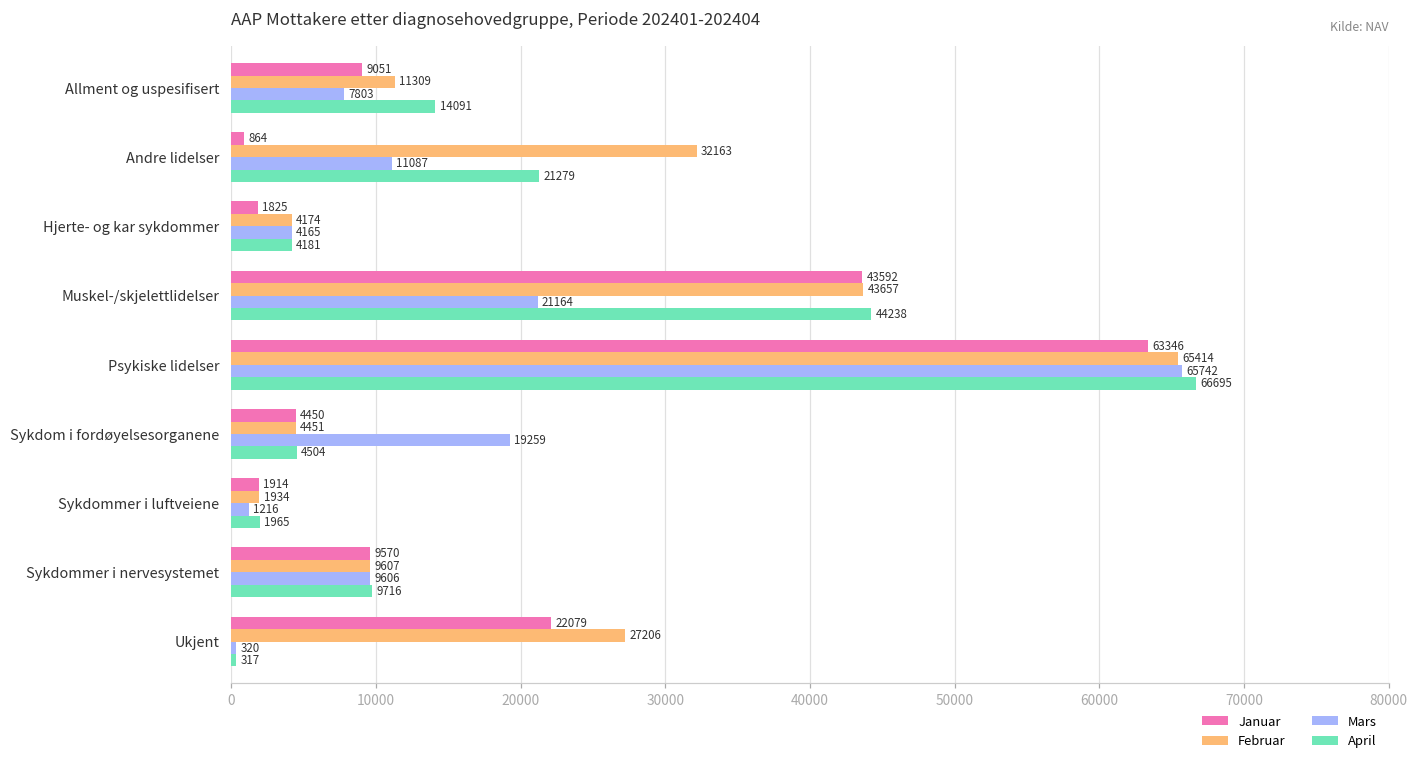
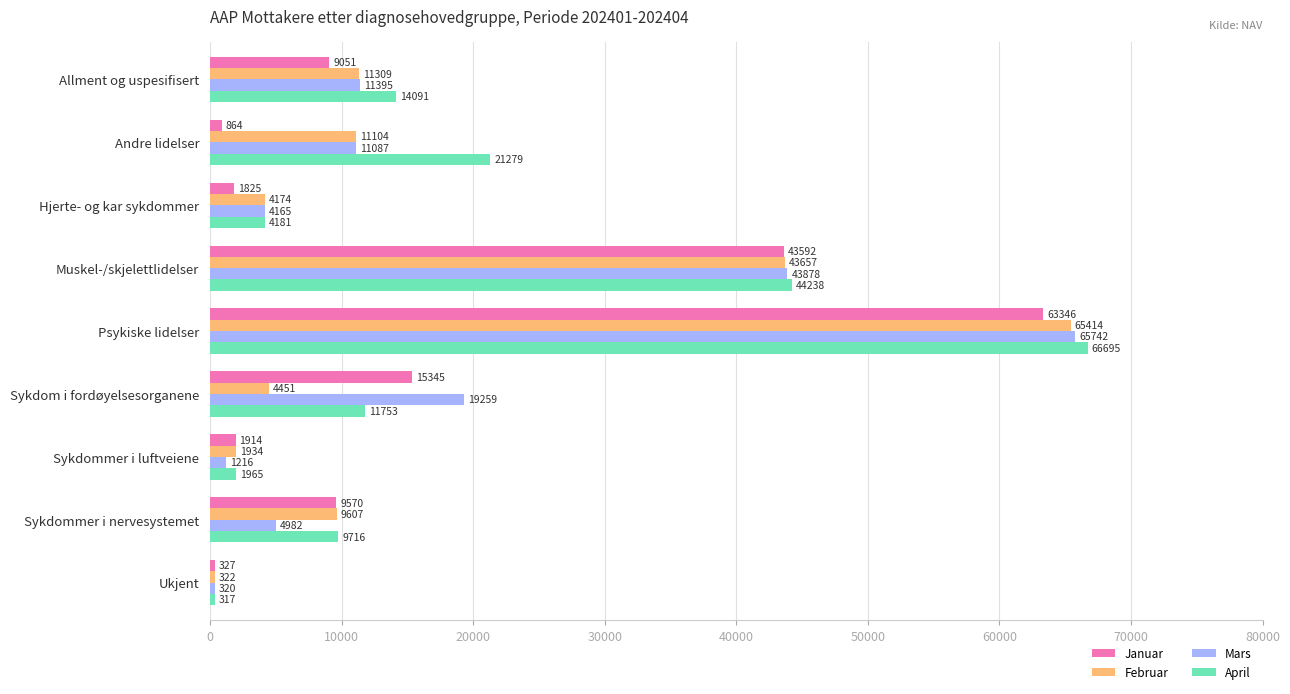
  {
    "Januar": {
      "Allment og uspesifisert": 9051,
      "Andre lidelser": 864,
      "Hjerte- og kar sykdommer": 1825,
      "Muskel-/skjelettlidelser": 43592,
      "Psykiske lidelser": 63346,
-     "Sykdom i fordøyelsesorganene": 4450,
+     "Sykdom i fordøyelsesorganene": 15345,
      "Sykdommer i luftveiene": 1914,
      "Sykdommer i nervesystemet": 9570,
-     "Ukjent": 22079
+     "Ukjent": 327
    },
    "Februar": {
      "Allment og uspesifisert": 11309,
-     "Andre lidelser": 32163,
+     "Andre lidelser": 11104,
      "Hjerte- og kar sykdommer": 4174,
      "Muskel-/skjelettlidelser": 43657,
      "Psykiske lidelser": 65414,
      "Sykdom i fordøyelsesorganene": 4451,
      "Sykdommer i luftveiene": 1934,
      "Sykdommer i nervesystemet": 9607,
-     "Ukjent": 27206
+     "Ukjent": 322
    },
    "Mars": {
-     "Allment og uspesifisert": 7803,
+     "Allment og uspesifisert": 11395,
      "Andre lidelser": 11087,
      "Hjerte- og kar sykdommer": 4165,
-     "Muskel-/skjelettlidelser": 21164,
+     "Muskel-/skjelettlidelser": 43878,
      "Psykiske lidelser": 65742,
      "Sykdom i fordøyelsesorganene": 19259,
      "Sykdommer i luftveiene": 1216,
-     "Sykdommer i nervesystemet": 9606,
+     "Sykdommer i nervesystemet": 4982,
      "Ukjent": 320
    },
    "April": {
      "Allment og uspesifisert": 14091,
      "Andre lidelser": 21279,
      "Hjerte- og kar sykdommer": 4181,
      "Muskel-/skjelettlidelser": 44238,
      "Psykiske lidelser": 66695,
-     "Sykdom i fordøyelsesorganene": 4504,
+     "Sykdom i fordøyelsesorganene": 11753,
      "Sykdommer i luftveiene": 1965,
      "Sykdommer i nervesystemet": 9716,
      "Ukjent": 317
    }
  }
